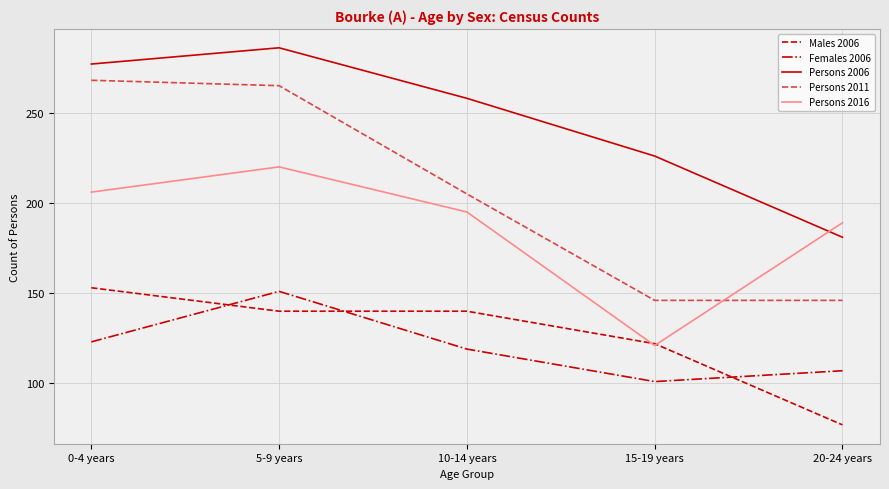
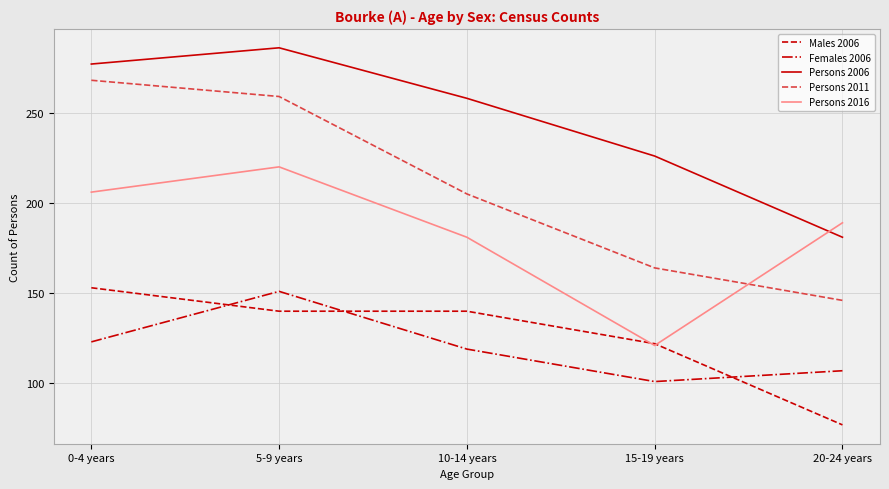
  {
    "Persons 2011": {
      "0-4 years": 268,
-     "5-9 years": 265,
+     "5-9 years": 259,
      "10-14 years": 205,
-     "15-19 years": 146,
+     "15-19 years": 164,
      "20-24 years": 146
    },
    "Persons 2016": {
      "0-4 years": 206,
      "5-9 years": 220,
-     "10-14 years": 195,
+     "10-14 years": 181,
      "20-24 years": 189
    }
  }
